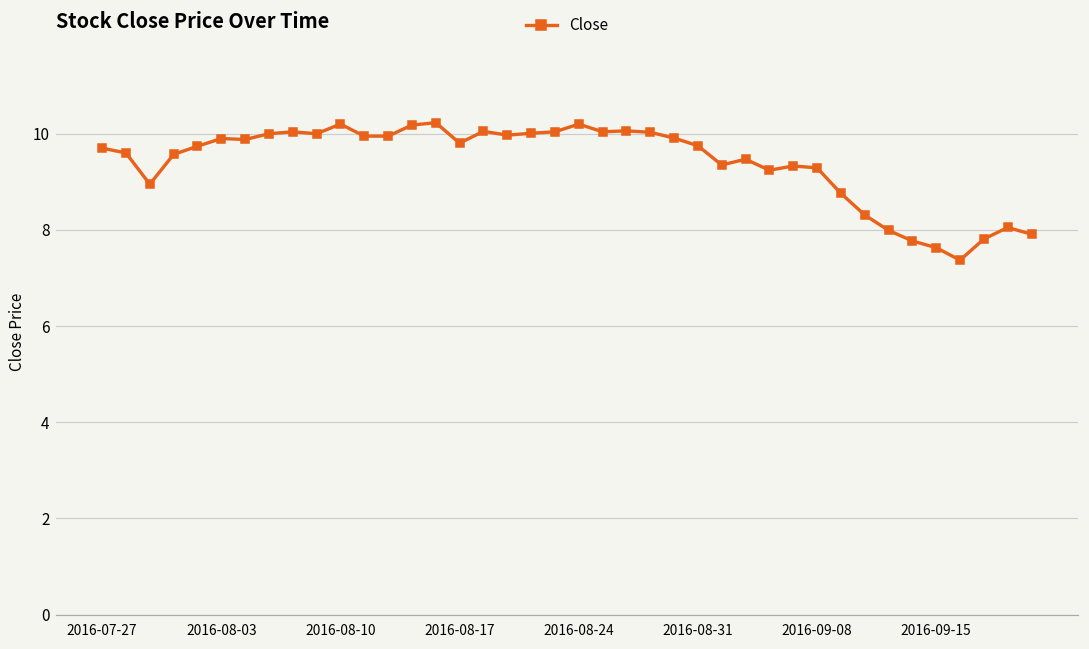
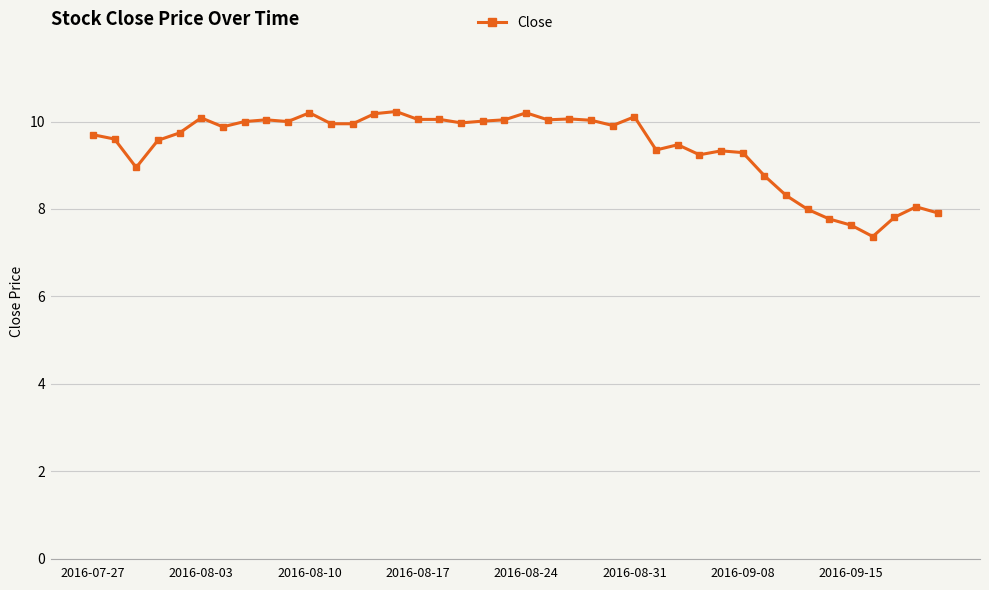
  {
    "2016-07-27": 9.7,
-   "2016-08-03": 9.9,
+   "2016-08-03": 10.1,
    "2016-08-10": 10.2,
-   "2016-08-17": 9.8,
+   "2016-08-17": 10.0,
    "2016-08-24": 10.2,
-   "2016-08-31": 9.8,
+   "2016-08-31": 10.1,
    "2016-09-08": 9.3,
    "2016-09-15": 7.6
  }
